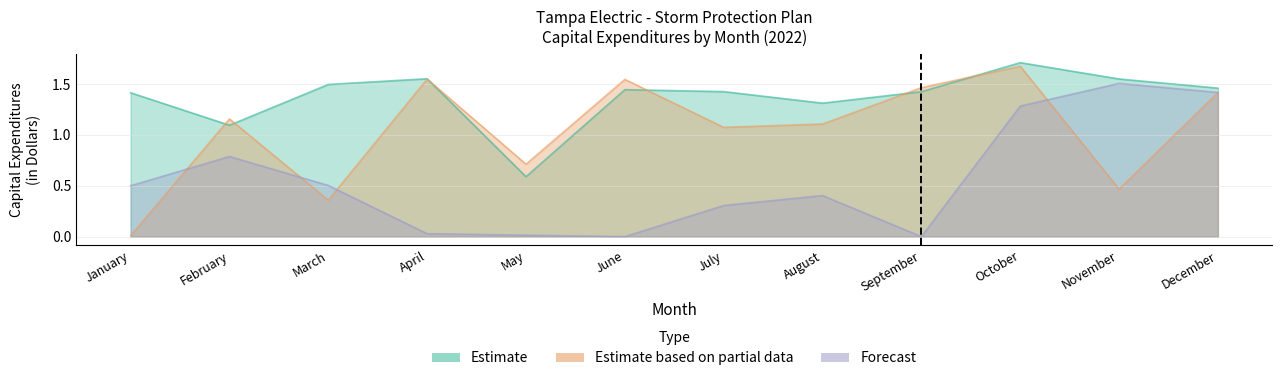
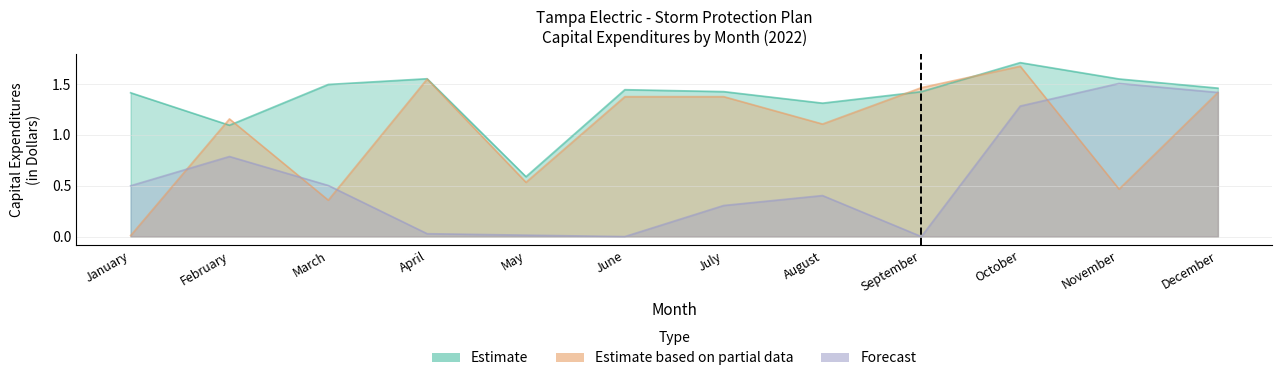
  {
    "Estimate based on partial data": {
      "January": 0.01,
      "February": 1.16,
      "March": 0.36,
-     "May": 0.71,
-     "June": 1.55,
-     "July": 1.07,
+     "May": 0.53,
+     "June": 1.38,
+     "July": 1.38,
      "August": 1.11,
      "September": 1.47,
      "October": 1.68,
      "November": 0.47
    }
  }
